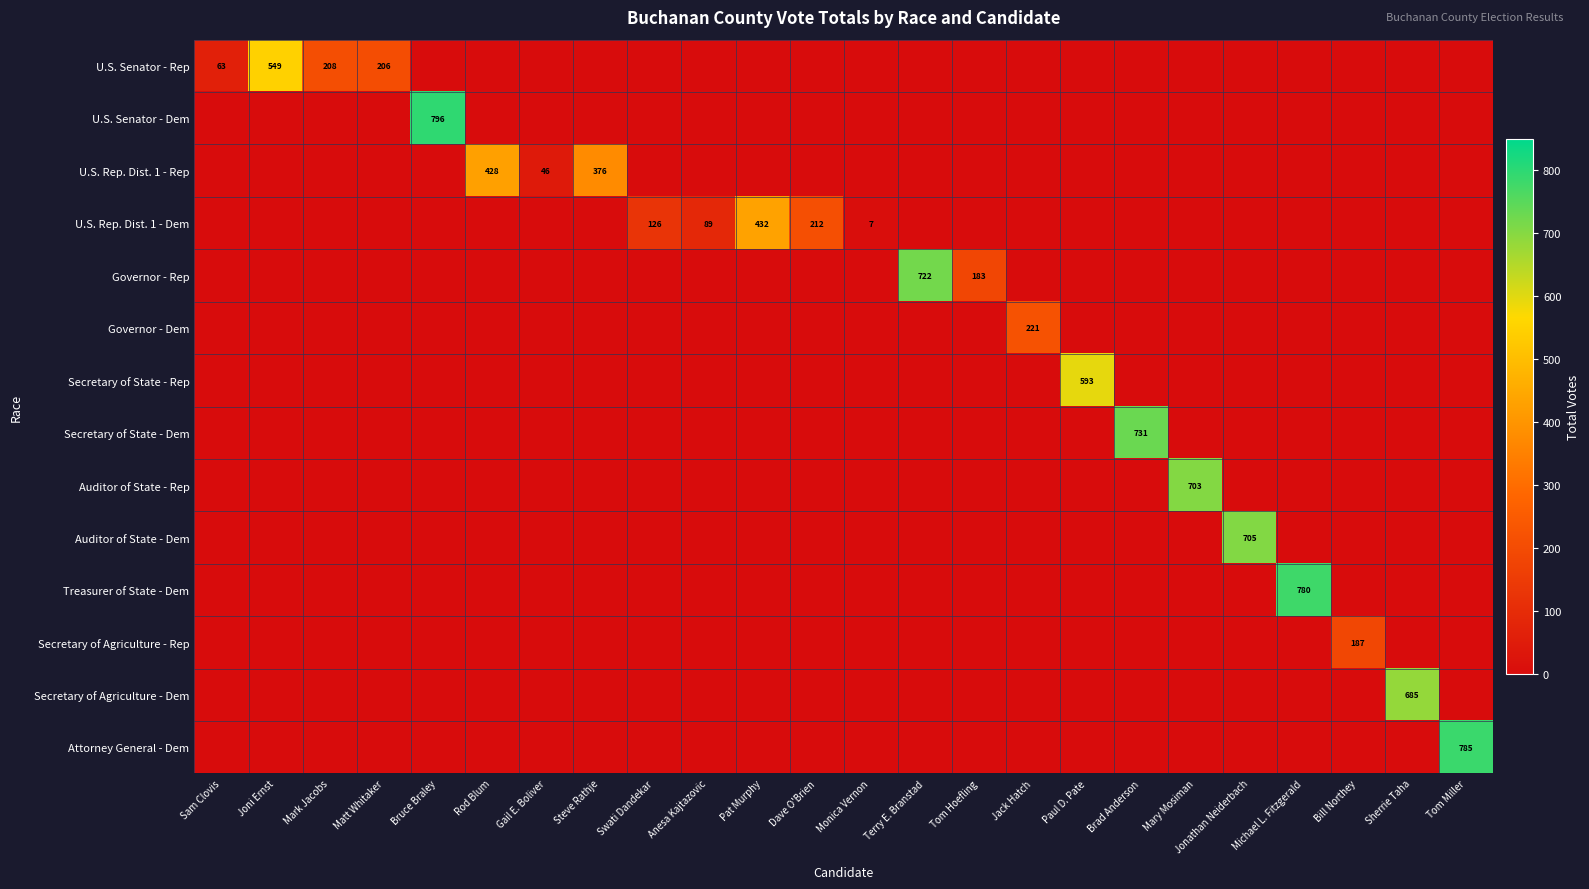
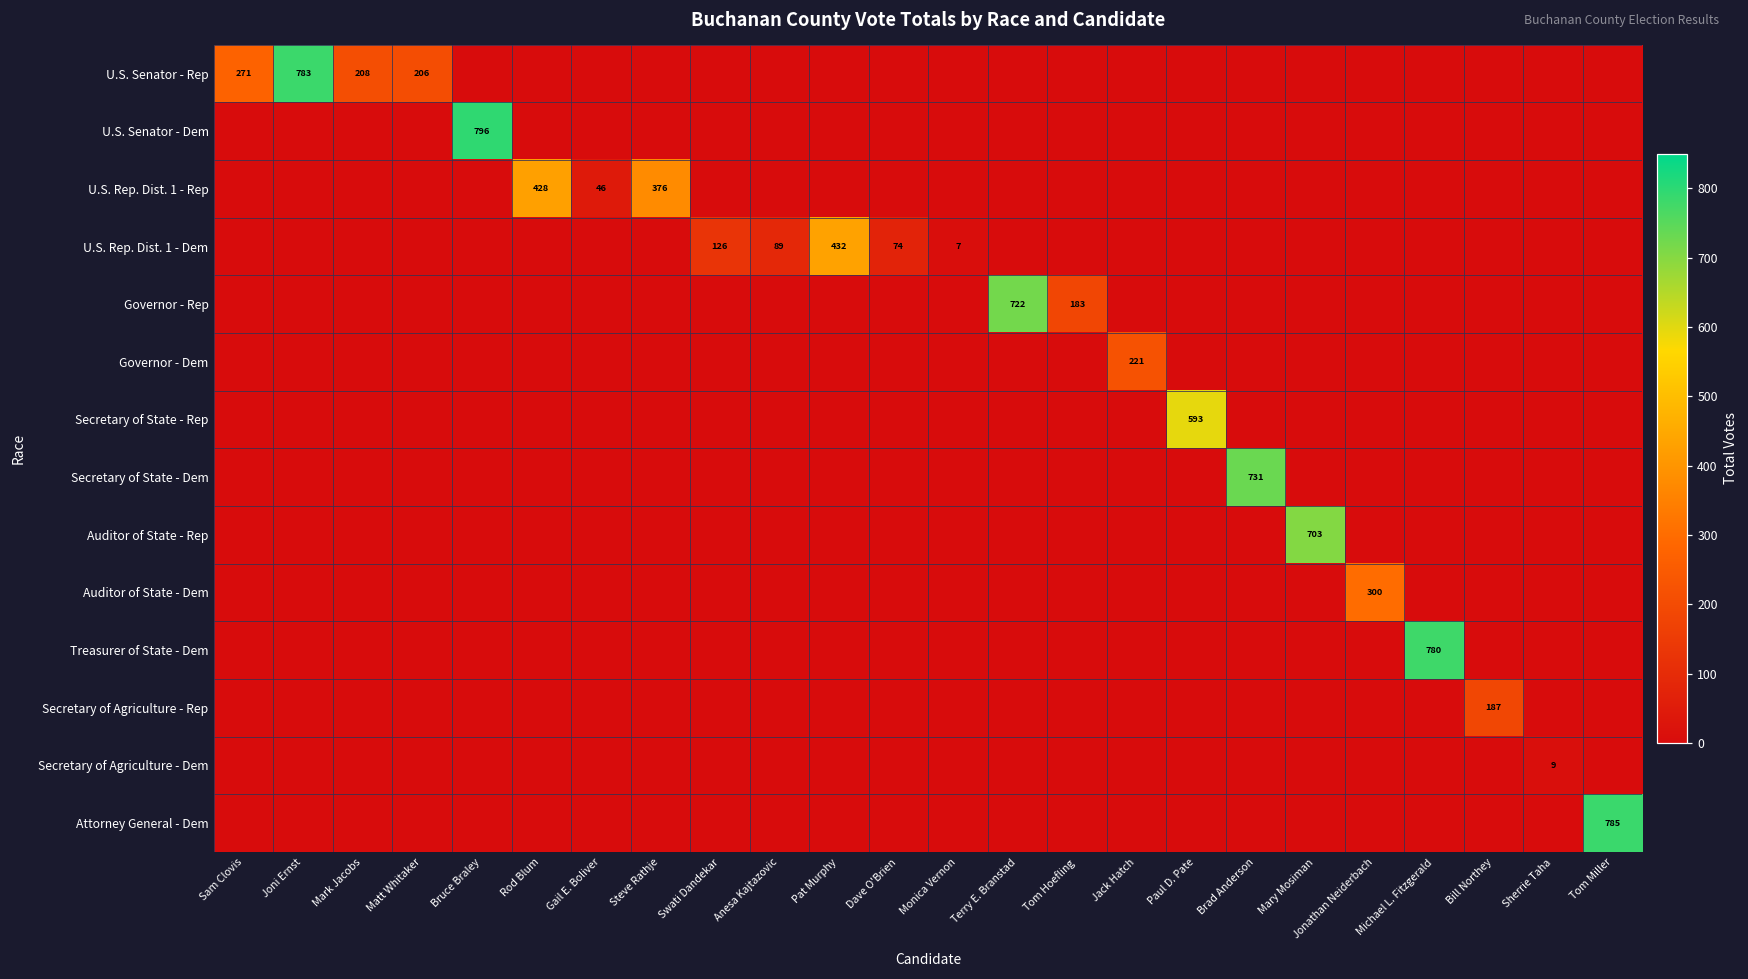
  {
    "U.S. Senator - Rep": {
-     "Sam Clovis": 63,
-     "Joni Ernst": 549,
+     "Sam Clovis": 271,
+     "Joni Ernst": 783,
      "Mark Jacobs": 208,
      "Matt Whitaker": 206
    },
    "U.S. Senator - Dem": {
      "Bruce Braley": 796
    },
    "U.S. Rep. Dist. 1 - Rep": {
      "Rod Blum": 428,
      "Gail E. Boliver": 46,
      "Steve Rathje": 376
    },
    "U.S. Rep. Dist. 1 - Dem": {
      "Swati Dandekar": 126,
      "Anesa Kajtazovic": 89,
      "Pat Murphy": 432,
-     "Dave O'Brien": 212,
+     "Dave O'Brien": 74,
      "Monica Vernon": 7
    },
    "Governor - Rep": {
      "Terry E. Branstad": 722,
      "Tom Hoefling": 183
    },
    "Governor - Dem": {
      "Jack Hatch": 221
    },
    "Secretary of State - Rep": {
      "Paul D. Pate": 593
    },
    "Secretary of State - Dem": {
      "Brad Anderson": 731
    },
    "Auditor of State - Rep": {
      "Mary Mosiman": 703
    },
    "Auditor of State - Dem": {
-     "Jonathan Neiderbach": 705
+     "Jonathan Neiderbach": 300
    },
    "Treasurer of State - Dem": {
      "Michael L. Fitzgerald": 780
    },
    "Secretary of Agriculture - Rep": {
      "Bill Northey": 187
    },
    "Secretary of Agriculture - Dem": {
-     "Sherrie Taha": 685
+     "Sherrie Taha": 9
    },
    "Attorney General - Dem": {
      "Tom Miller": 785
    }
  }
